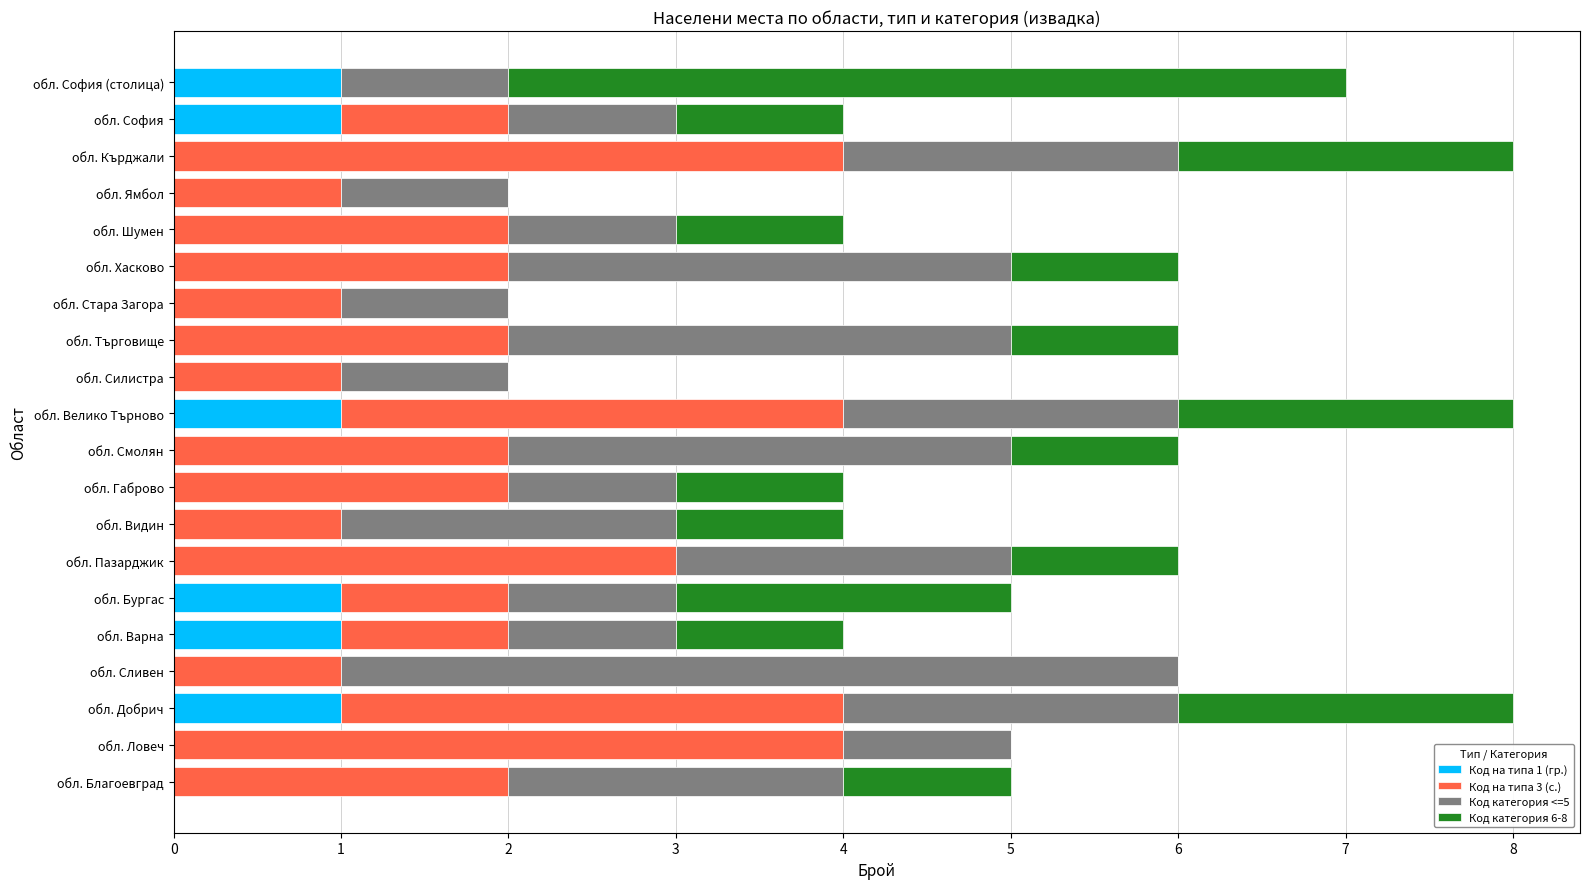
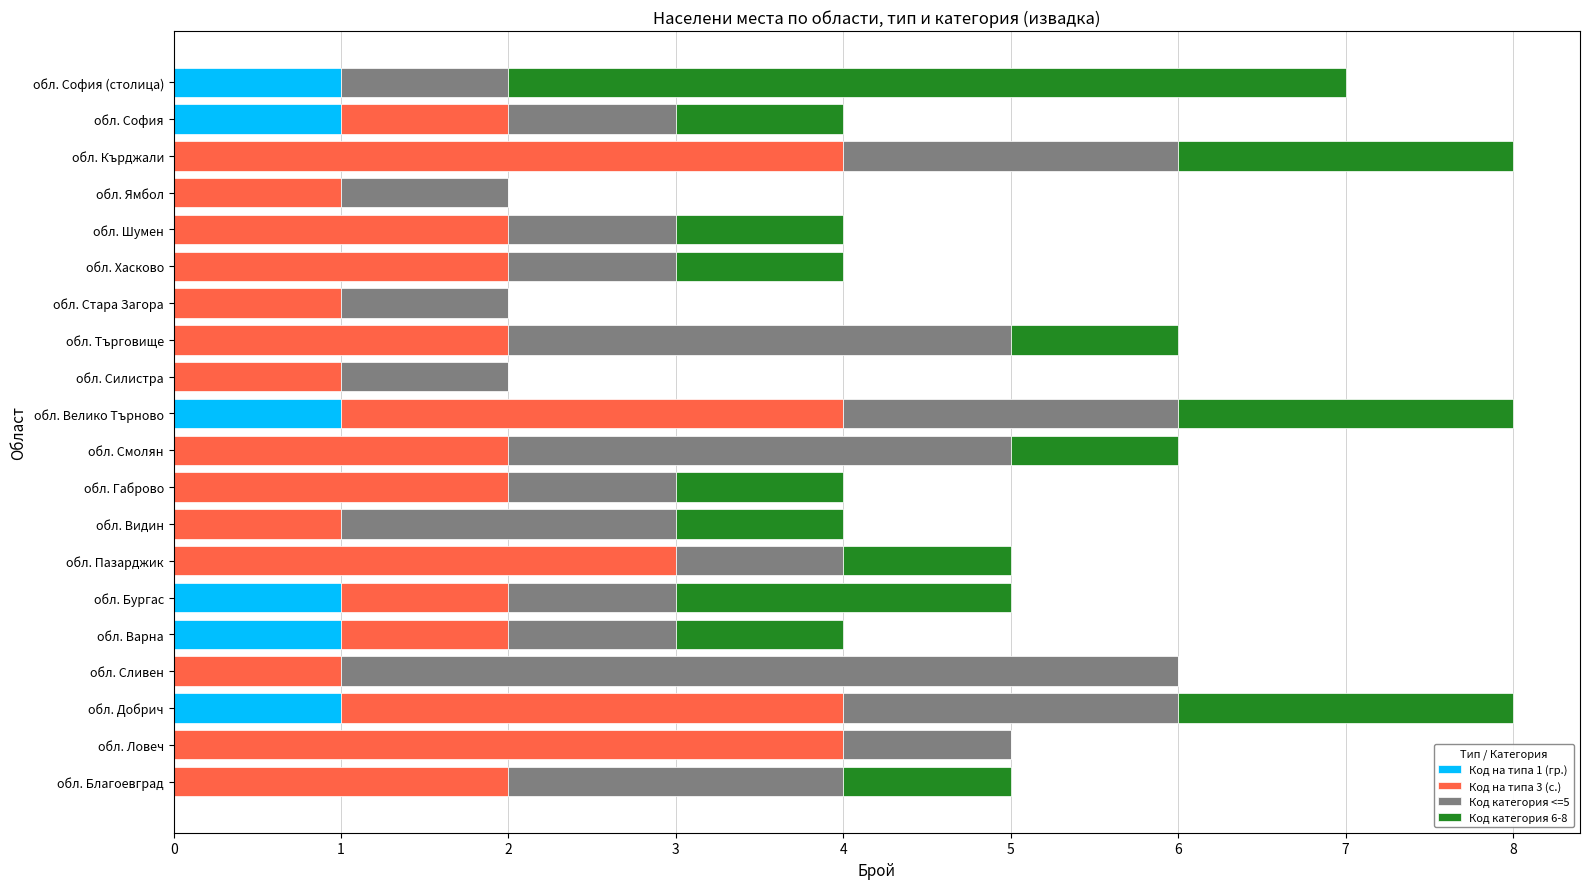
  {
    "Код на типа 1 (гр.)": {
      "обл. София (столица)": 1,
      "обл. София": 1,
      "обл. Кърджали": 0,
      "обл. Ямбол": 0,
      "обл. Шумен": 0,
      "обл. Хасково": 0,
      "обл. Стара Загора": 0,
      "обл. Търговище": 0,
      "обл. Силистра": 0,
      "обл. Велико Търново": 1,
      "обл. Смолян": 0,
      "обл. Габрово": 0,
      "обл. Видин": 0,
      "обл. Пазарджик": 0,
      "обл. Бургас": 1,
      "обл. Варна": 1,
      "обл. Сливен": 0,
      "обл. Добрич": 1,
      "обл. Ловеч": 0,
      "обл. Благоевград": 0
    },
    "Код категория <=5": {
      "обл. София (столица)": 1,
      "обл. София": 1,
      "обл. Кърджали": 2,
      "обл. Ямбол": 1,
      "обл. Шумен": 1,
-     "обл. Хасково": 3,
+     "обл. Хасково": 1,
      "обл. Стара Загора": 1,
      "обл. Търговище": 3,
      "обл. Силистра": 1,
      "обл. Велико Търново": 2,
      "обл. Смолян": 3,
      "обл. Габрово": 1,
      "обл. Видин": 2,
-     "обл. Пазарджик": 2,
+     "обл. Пазарджик": 1,
      "обл. Бургас": 1,
      "обл. Варна": 1,
      "обл. Сливен": 5,
      "обл. Добрич": 2,
      "обл. Ловеч": 1,
      "обл. Благоевград": 2
    },
    "Код категория 6-8": {
      "обл. София (столица)": 5,
      "обл. София": 1,
      "обл. Кърджали": 2,
      "обл. Ямбол": 0,
      "обл. Шумен": 1,
      "обл. Хасково": 1,
      "обл. Стара Загора": 0,
      "обл. Търговище": 1,
      "обл. Силистра": 0,
      "обл. Велико Търново": 2,
      "обл. Смолян": 1,
      "обл. Габрово": 1,
      "обл. Видин": 1,
      "обл. Пазарджик": 1,
      "обл. Бургас": 2,
      "обл. Варна": 1,
      "обл. Сливен": 0,
      "обл. Добрич": 2,
      "обл. Ловеч": 0,
      "обл. Благоевград": 1
    }
  }
